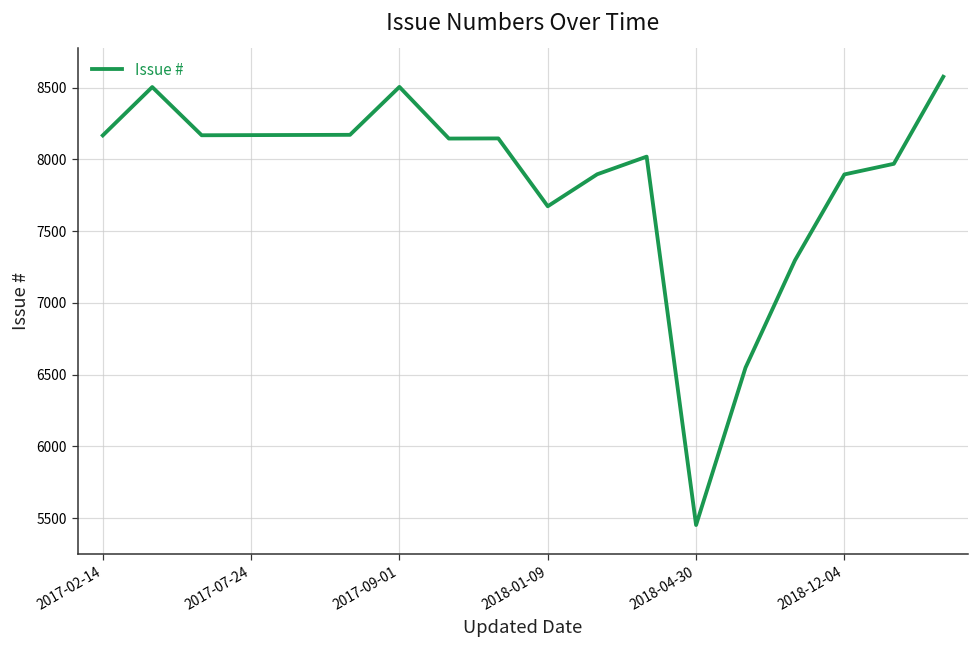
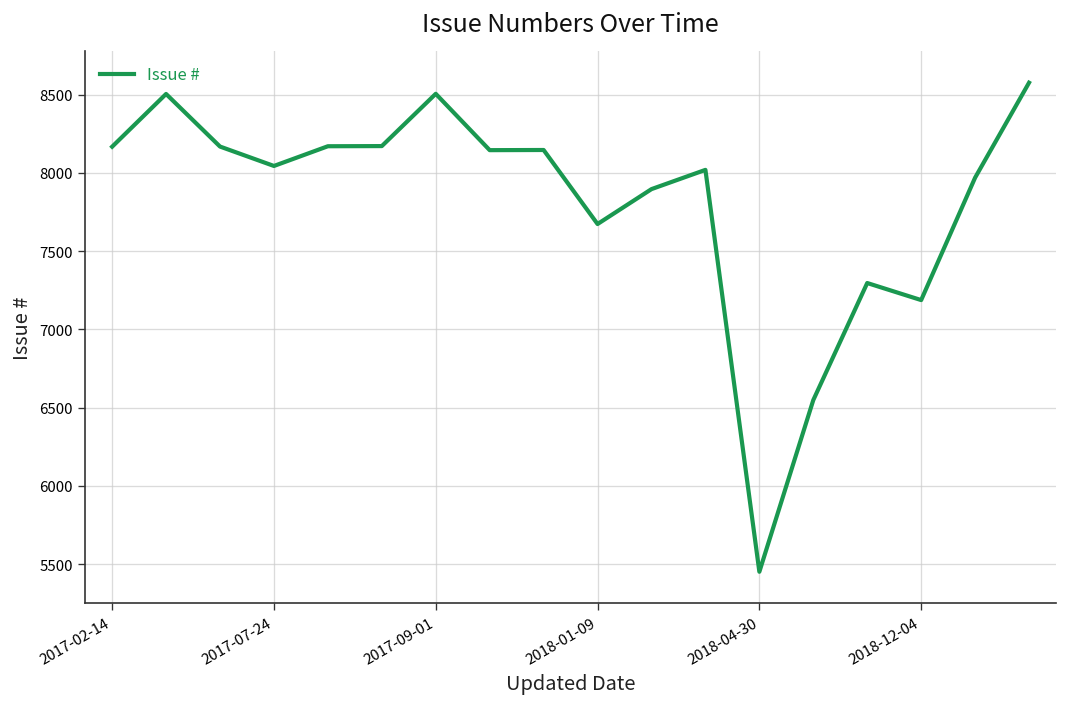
  {
    "2017-02-14": 8170,
-   "2017-07-24": 8170,
+   "2017-07-24": 8040,
    "2018-01-09": 7670,
    "2018-04-30": 5450,
-   "2018-12-04": 7900
+   "2018-12-04": 7190
  }
